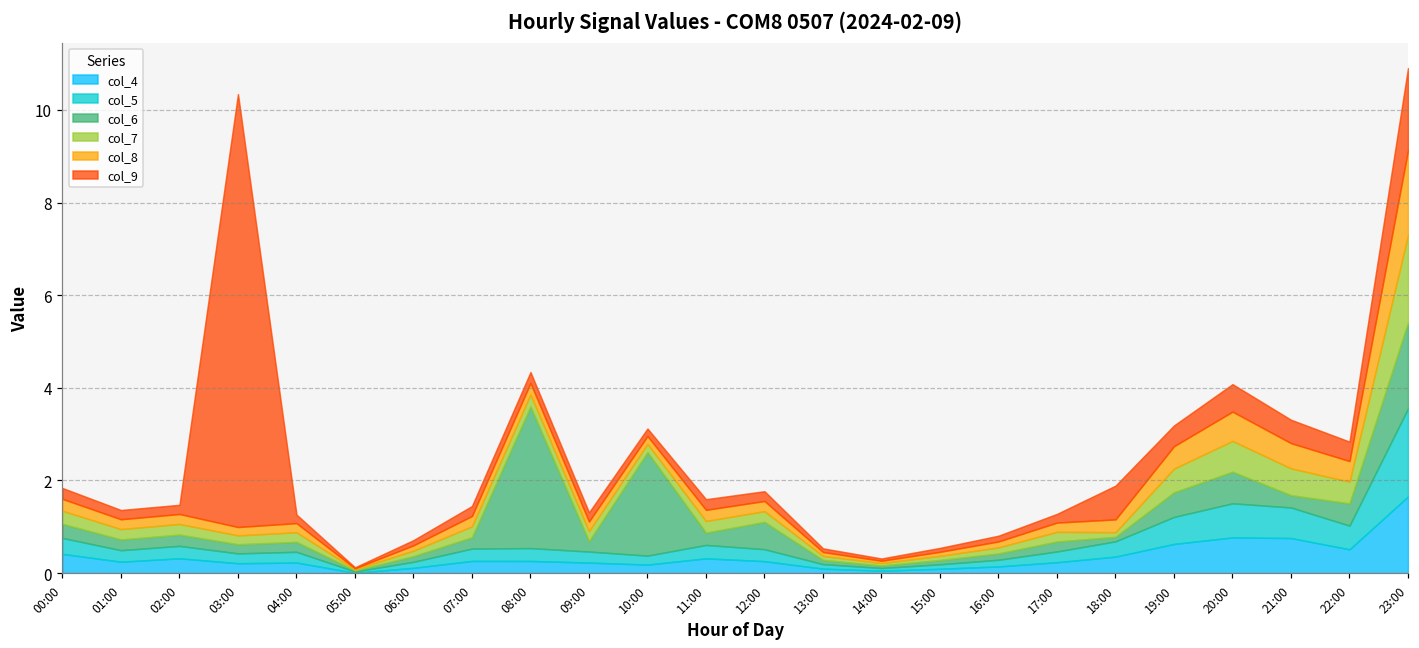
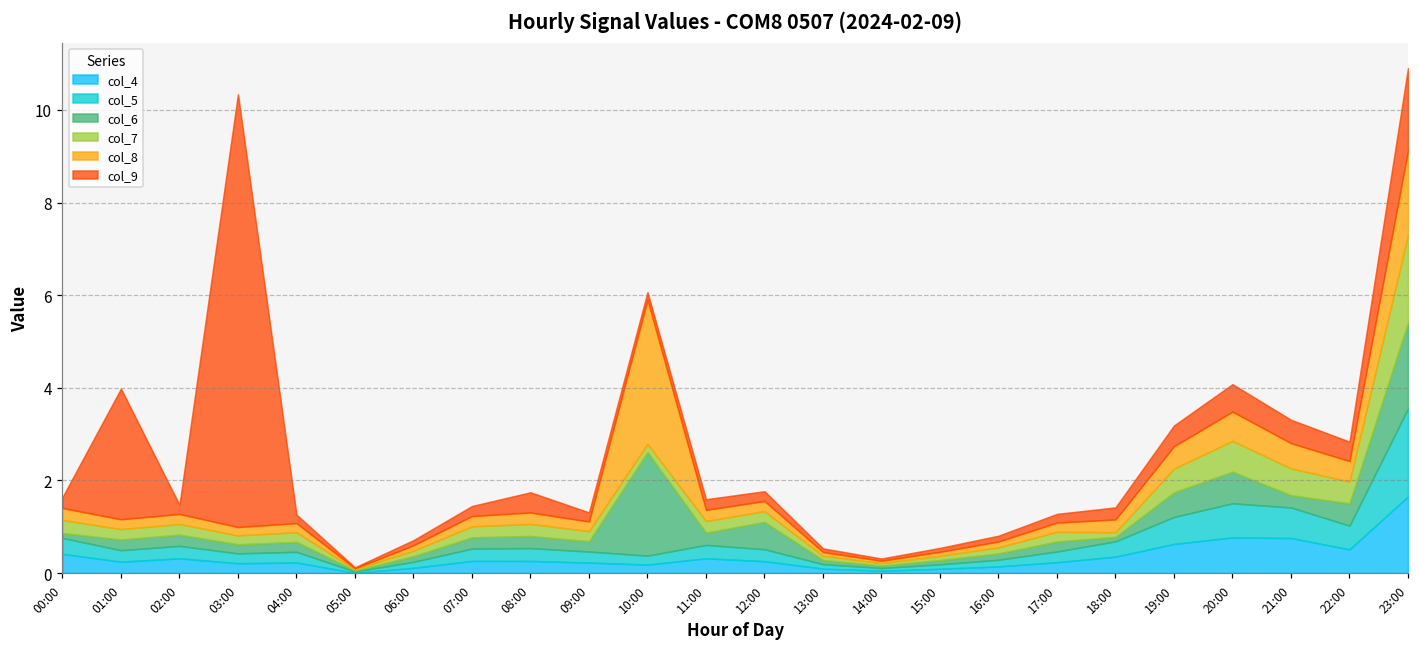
  {
    "col_6": {
-     "00:00": 0.3,
+     "00:00": 0.1,
      "01:00": 0.2,
      "02:00": 0.2,
      "03:00": 0.2,
      "04:00": 0.2,
      "06:00": 0.1,
      "07:00": 0.2,
-     "08:00": 3.1,
+     "08:00": 0.3,
      "09:00": 0.2,
      "10:00": 2.2,
      "11:00": 0.3,
      "12:00": 0.6,
      "13:00": 0.1,
      "15:00": 0.1,
      "16:00": 0.1,
      "17:00": 0.2,
      "18:00": 0.1,
      "19:00": 0.5,
      "20:00": 0.7,
      "21:00": 0.3,
      "22:00": 0.5,
      "23:00": 1.9
    },
    "col_7": {
      "00:00": 0.3,
      "01:00": 0.2,
      "02:00": 0.2,
      "03:00": 0.2,
      "04:00": 0.2,
      "06:00": 0.1,
      "07:00": 0.2,
      "08:00": 0.3,
      "09:00": 0.2,
      "10:00": 0.2,
      "11:00": 0.3,
      "12:00": 0.2,
      "13:00": 0.1,
      "15:00": 0.1,
      "16:00": 0.1,
      "17:00": 0.2,
      "18:00": 0.1,
      "19:00": 0.5,
      "20:00": 0.7,
      "21:00": 0.6,
      "22:00": 0.5,
      "23:00": 1.9
    },
    "col_8": {
      "00:00": 0.3,
      "01:00": 0.2,
      "02:00": 0.2,
      "03:00": 0.2,
      "04:00": 0.2,
      "06:00": 0.1,
      "07:00": 0.2,
      "08:00": 0.2,
      "09:00": 0.2,
-     "10:00": 0.2,
+     "10:00": 3.1,
      "11:00": 0.2,
      "12:00": 0.2,
      "13:00": 0.1,
      "15:00": 0.1,
      "16:00": 0.1,
      "17:00": 0.2,
      "18:00": 0.3,
      "19:00": 0.5,
      "20:00": 0.6,
      "21:00": 0.5,
      "22:00": 0.4,
      "23:00": 1.8
    },
    "col_9": {
      "00:00": 0.2,
-     "01:00": 0.2,
+     "01:00": 2.8,
      "02:00": 0.2,
      "03:00": 9.3,
      "04:00": 0.2,
      "06:00": 0.1,
      "07:00": 0.2,
-     "08:00": 0.2,
+     "08:00": 0.4,
      "09:00": 0.2,
      "10:00": 0.2,
      "11:00": 0.2,
      "12:00": 0.2,
      "13:00": 0.1,
      "15:00": 0.1,
      "16:00": 0.1,
      "17:00": 0.2,
-     "18:00": 0.7,
+     "18:00": 0.3,
      "19:00": 0.4,
      "20:00": 0.6,
      "21:00": 0.5,
      "22:00": 0.4,
      "23:00": 1.8
    }
  }
